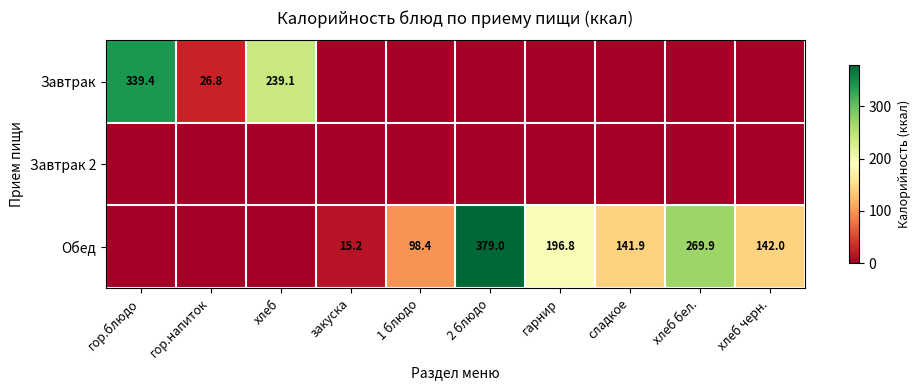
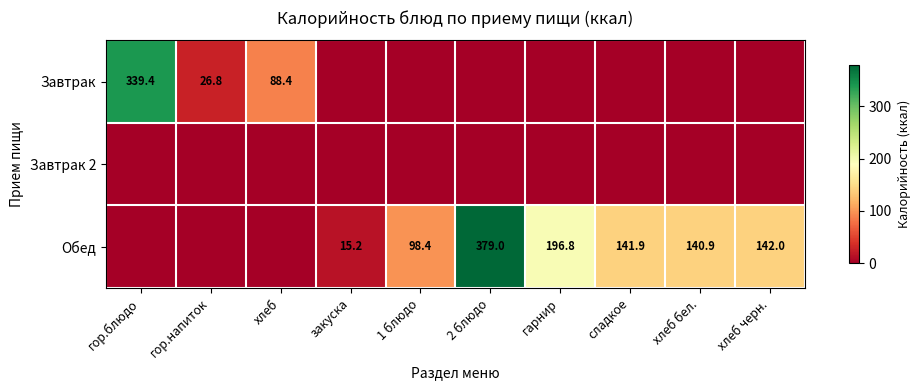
  {
    "Завтрак": {
      "гор.блюдо": 339.4,
      "гор.напиток": 26.8,
-     "хлеб": 239.1
+     "хлеб": 88.4
    },
    "Обед": {
      "закуска": 15.2,
      "1 блюдо": 98.4,
      "2 блюдо": 379.0,
      "гарнир": 196.8,
      "сладкое": 141.9,
-     "хлеб бел.": 269.9,
+     "хлеб бел.": 140.9,
      "хлеб черн.": 142.0
    }
  }
